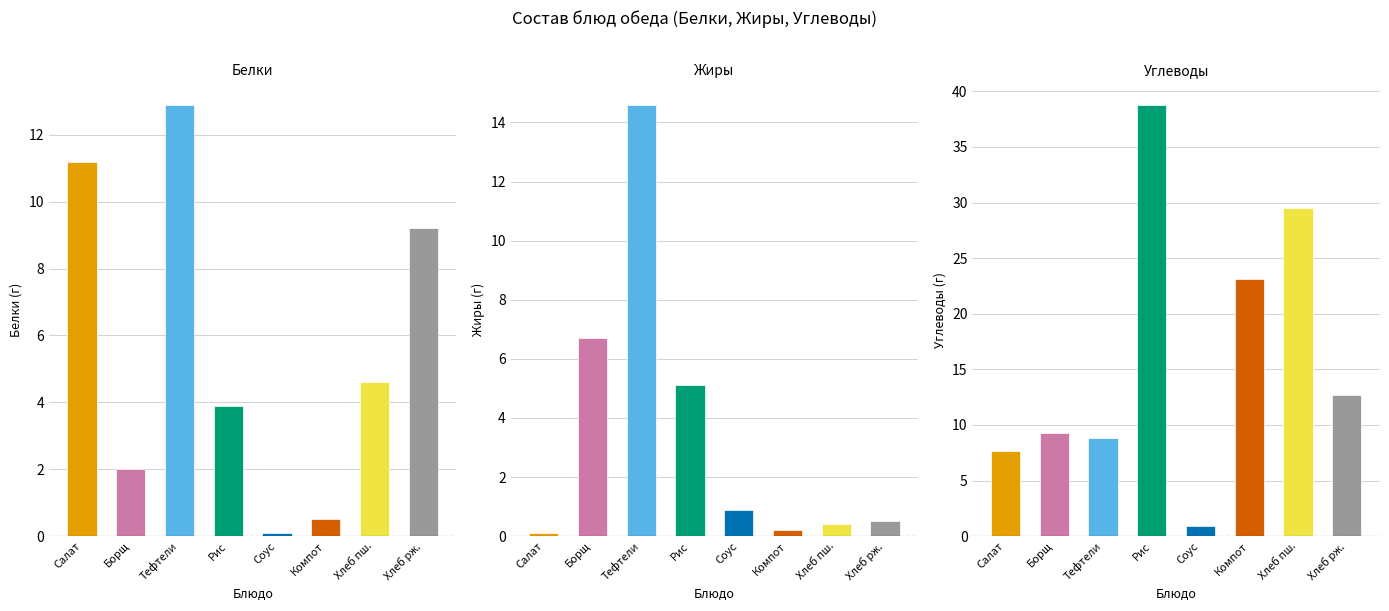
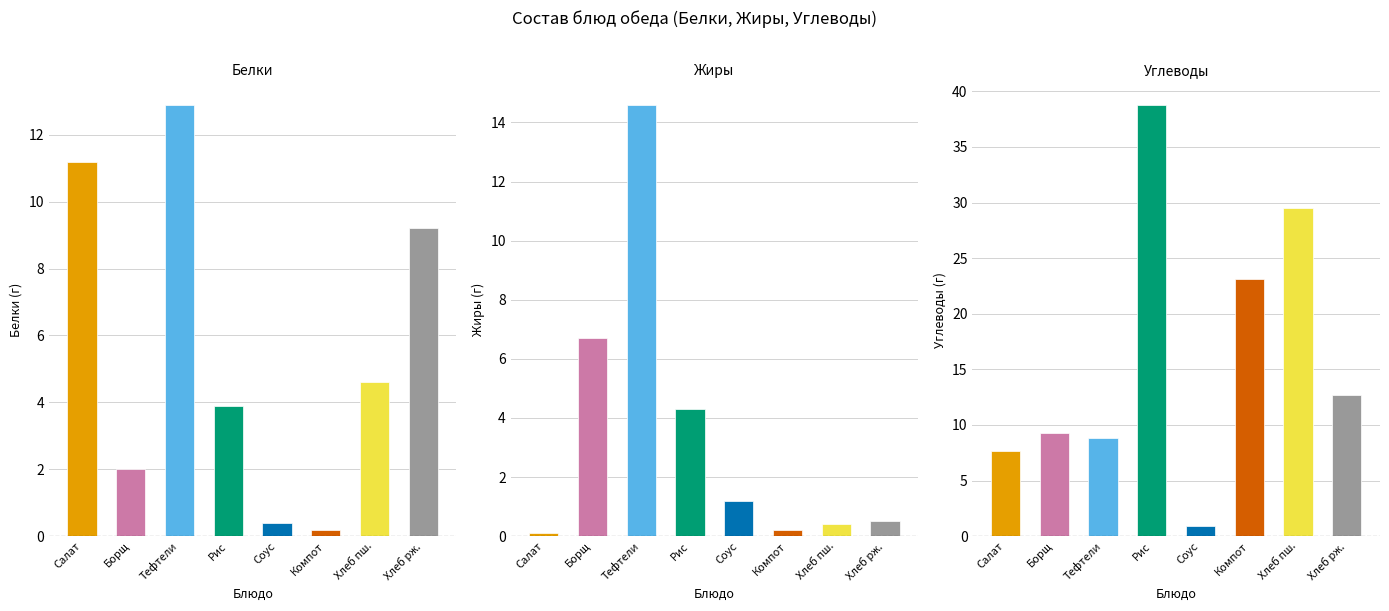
  {
    "Белки": {
      "Салат": 11.2,
      "Борщ": 2.0,
      "Тефтели": 12.9,
      "Рис": 3.9,
-     "Соус": 0.1,
-     "Компот": 0.5,
+     "Соус": 0.4,
+     "Компот": 0.2,
      "Хлеб пш.": 4.6,
      "Хлеб рж.": 9.2
    },
    "Жиры": {
      "Салат": 0.1,
      "Борщ": 6.7,
      "Тефтели": 14.6,
-     "Рис": 5.1,
-     "Соус": 0.9,
+     "Рис": 4.3,
+     "Соус": 1.2,
      "Компот": 0.2,
      "Хлеб пш.": 0.4,
      "Хлеб рж.": 0.5
    },
    "Углеводы": {
      "Салат": 7.7,
      "Борщ": 9.3,
      "Тефтели": 8.8,
      "Рис": 38.8,
      "Соус": 0.9,
      "Компот": 23.1,
      "Хлеб пш.": 29.5,
      "Хлеб рж.": 12.7
    }
  }
